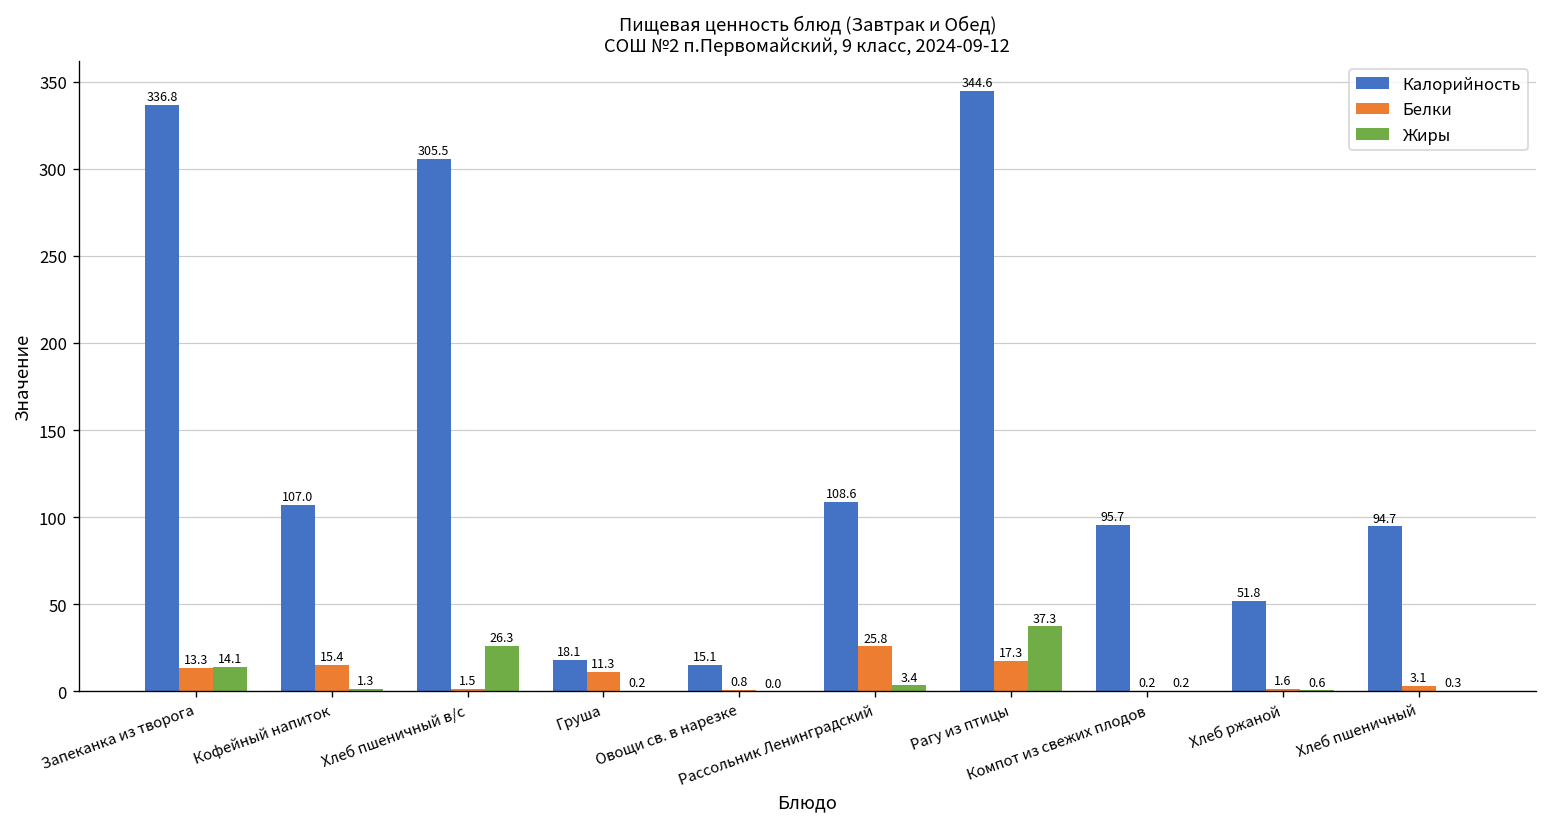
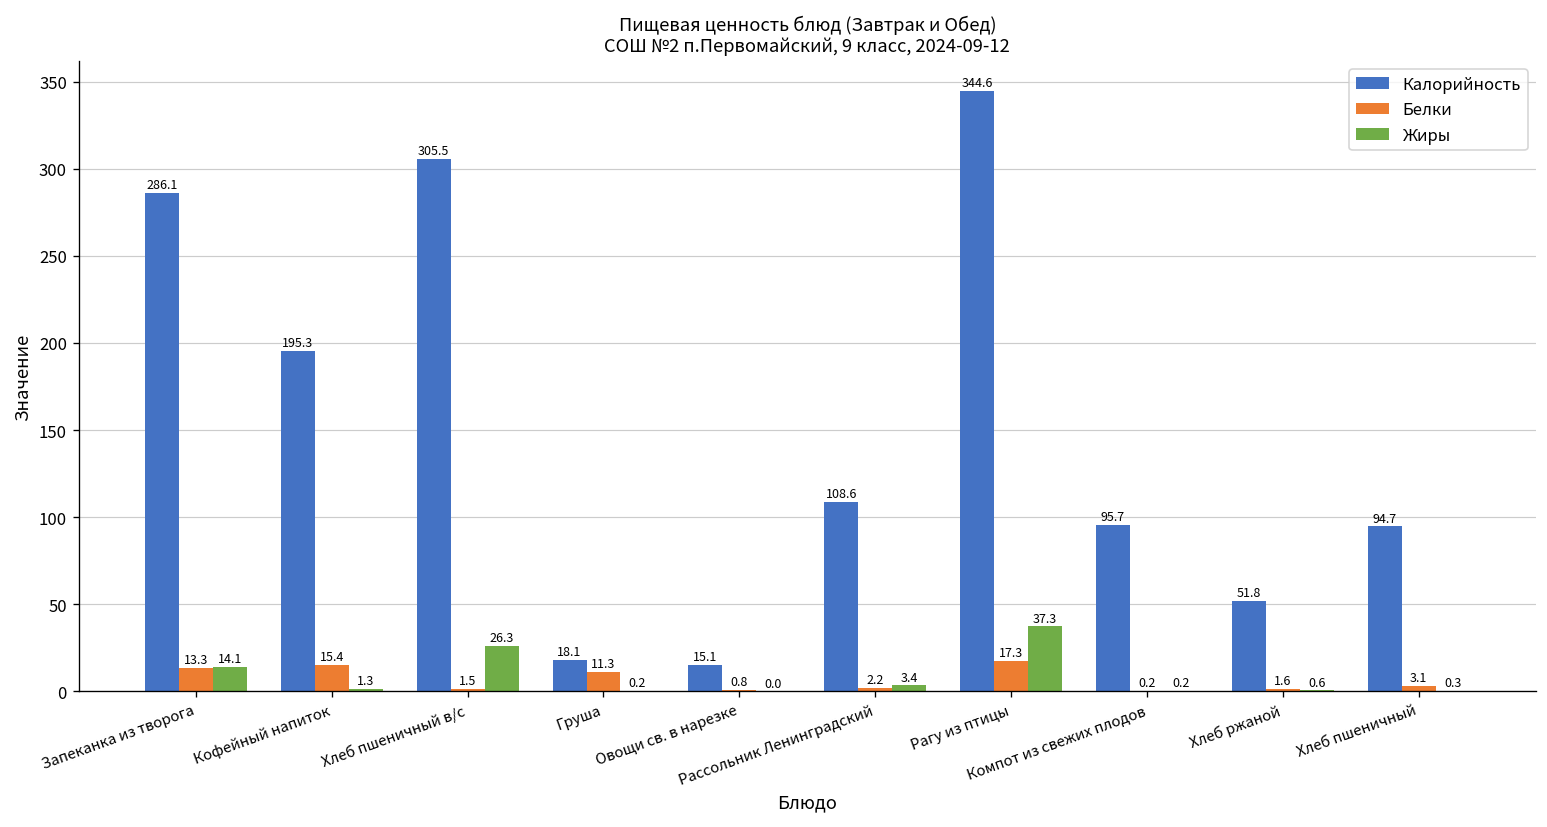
  {
    "Калорийность": {
-     "Запеканка из творога": 336.8,
-     "Кофейный напиток": 107.0,
+     "Запеканка из творога": 286.1,
+     "Кофейный напиток": 195.3,
      "Хлеб пшеничный в/с": 305.5,
      "Груша": 18.1,
      "Овощи св. в нарезке": 15.1,
      "Рассольник Ленинградский": 108.6,
      "Рагу из птицы": 344.6,
      "Компот из свежих плодов": 95.7,
      "Хлеб ржаной": 51.8,
      "Хлеб пшеничный": 94.7
    },
    "Белки": {
      "Запеканка из творога": 13.3,
      "Кофейный напиток": 15.4,
      "Хлеб пшеничный в/с": 1.5,
      "Груша": 11.3,
      "Овощи св. в нарезке": 0.8,
-     "Рассольник Ленинградский": 25.8,
+     "Рассольник Ленинградский": 2.2,
      "Рагу из птицы": 17.3,
      "Компот из свежих плодов": 0.2,
      "Хлеб ржаной": 1.6,
      "Хлеб пшеничный": 3.1
    },
    "Жиры": {
      "Запеканка из творога": 14.1,
      "Кофейный напиток": 1.3,
      "Хлеб пшеничный в/с": 26.3,
      "Груша": 0.2,
      "Овощи св. в нарезке": 0.0,
      "Рассольник Ленинградский": 3.4,
      "Рагу из птицы": 37.3,
      "Компот из свежих плодов": 0.2,
      "Хлеб ржаной": 0.6,
      "Хлеб пшеничный": 0.3
    }
  }
